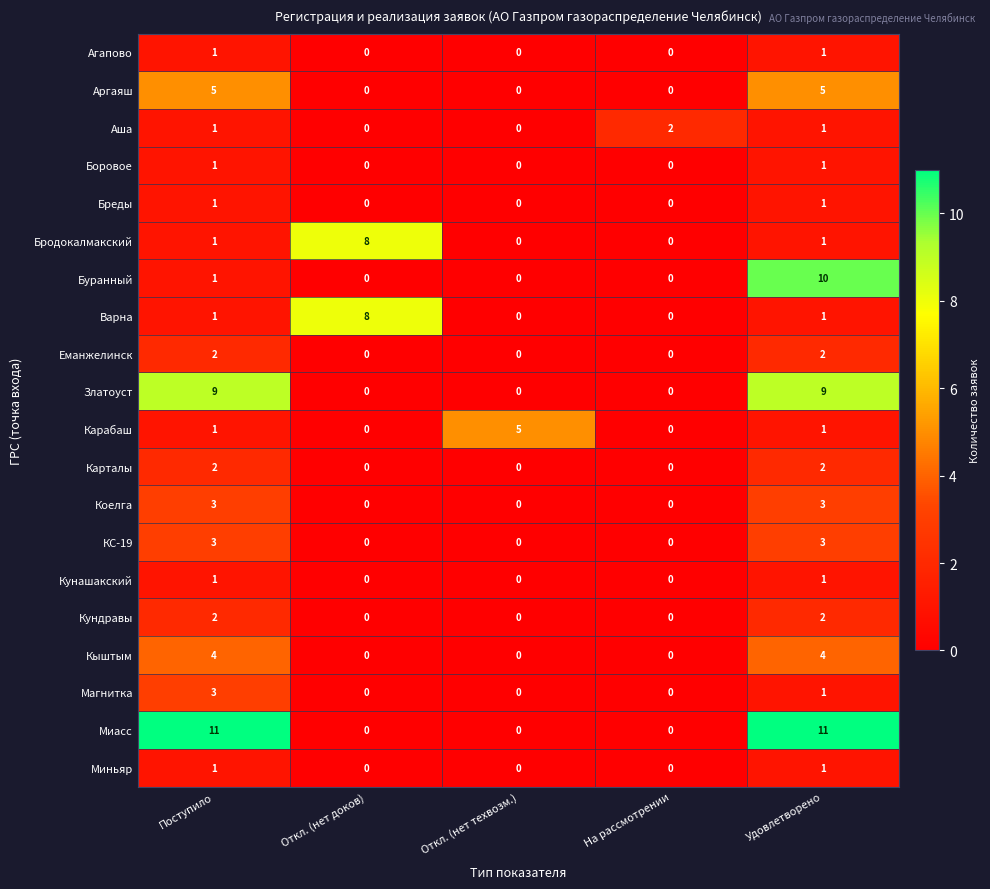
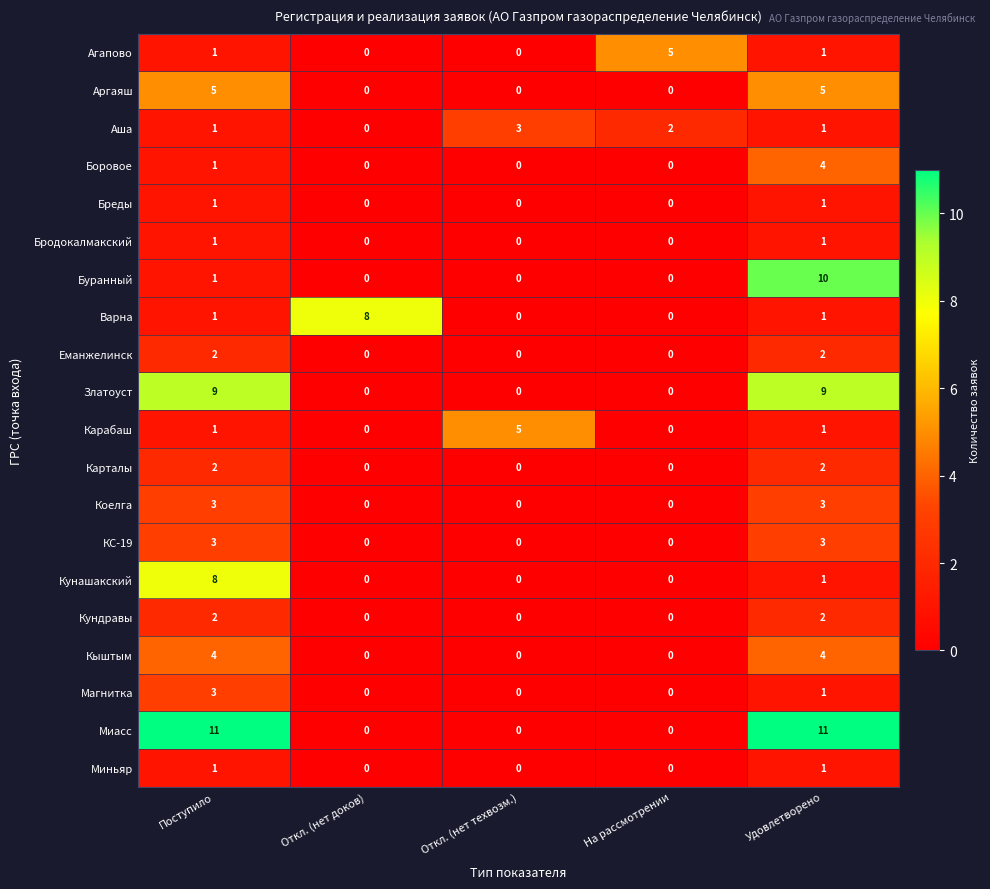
  {
    "Агапово": {
      "Поступило": 1,
      "Откл. (нет доков)": 0,
      "Откл. (нет техвозм.)": 0,
-     "На рассмотрении": 0,
+     "На рассмотрении": 5,
      "Удовлетворено": 1
    },
    "Аргаяш": {
      "Поступило": 5,
      "Откл. (нет доков)": 0,
      "Откл. (нет техвозм.)": 0,
      "На рассмотрении": 0,
      "Удовлетворено": 5
    },
    "Аша": {
      "Поступило": 1,
      "Откл. (нет доков)": 0,
-     "Откл. (нет техвозм.)": 0,
+     "Откл. (нет техвозм.)": 3,
      "На рассмотрении": 2,
      "Удовлетворено": 1
    },
    "Боровое": {
      "Поступило": 1,
      "Откл. (нет доков)": 0,
      "Откл. (нет техвозм.)": 0,
      "На рассмотрении": 0,
-     "Удовлетворено": 1
+     "Удовлетворено": 4
    },
    "Бреды": {
      "Поступило": 1,
      "Откл. (нет доков)": 0,
      "Откл. (нет техвозм.)": 0,
      "На рассмотрении": 0,
      "Удовлетворено": 1
    },
    "Бродокалмакский": {
      "Поступило": 1,
-     "Откл. (нет доков)": 8,
+     "Откл. (нет доков)": 0,
      "Откл. (нет техвозм.)": 0,
      "На рассмотрении": 0,
      "Удовлетворено": 1
    },
    "Буранный": {
      "Поступило": 1,
      "Откл. (нет доков)": 0,
      "Откл. (нет техвозм.)": 0,
      "На рассмотрении": 0,
      "Удовлетворено": 10
    },
    "Варна": {
      "Поступило": 1,
      "Откл. (нет доков)": 8,
      "Откл. (нет техвозм.)": 0,
      "На рассмотрении": 0,
      "Удовлетворено": 1
    },
    "Еманжелинск": {
      "Поступило": 2,
      "Откл. (нет доков)": 0,
      "Откл. (нет техвозм.)": 0,
      "На рассмотрении": 0,
      "Удовлетворено": 2
    },
    "Златоуст": {
      "Поступило": 9,
      "Откл. (нет доков)": 0,
      "Откл. (нет техвозм.)": 0,
      "На рассмотрении": 0,
      "Удовлетворено": 9
    },
    "Карабаш": {
      "Поступило": 1,
      "Откл. (нет доков)": 0,
      "Откл. (нет техвозм.)": 5,
      "На рассмотрении": 0,
      "Удовлетворено": 1
    },
    "Карталы": {
      "Поступило": 2,
      "Откл. (нет доков)": 0,
      "Откл. (нет техвозм.)": 0,
      "На рассмотрении": 0,
      "Удовлетворено": 2
    },
    "Коелга": {
      "Поступило": 3,
      "Откл. (нет доков)": 0,
      "Откл. (нет техвозм.)": 0,
      "На рассмотрении": 0,
      "Удовлетворено": 3
    },
    "КС-19": {
      "Поступило": 3,
      "Откл. (нет доков)": 0,
      "Откл. (нет техвозм.)": 0,
      "На рассмотрении": 0,
      "Удовлетворено": 3
    },
    "Кунашакский": {
-     "Поступило": 1,
+     "Поступило": 8,
      "Откл. (нет доков)": 0,
      "Откл. (нет техвозм.)": 0,
      "На рассмотрении": 0,
      "Удовлетворено": 1
    },
    "Кундравы": {
      "Поступило": 2,
      "Откл. (нет доков)": 0,
      "Откл. (нет техвозм.)": 0,
      "На рассмотрении": 0,
      "Удовлетворено": 2
    },
    "Кыштым": {
      "Поступило": 4,
      "Откл. (нет доков)": 0,
      "Откл. (нет техвозм.)": 0,
      "На рассмотрении": 0,
      "Удовлетворено": 4
    },
    "Магнитка": {
      "Поступило": 3,
      "Откл. (нет доков)": 0,
      "Откл. (нет техвозм.)": 0,
      "На рассмотрении": 0,
      "Удовлетворено": 1
    },
    "Миасс": {
      "Поступило": 11,
      "Откл. (нет доков)": 0,
      "Откл. (нет техвозм.)": 0,
      "На рассмотрении": 0,
      "Удовлетворено": 11
    },
    "Миньяр": {
      "Поступило": 1,
      "Откл. (нет доков)": 0,
      "Откл. (нет техвозм.)": 0,
      "На рассмотрении": 0,
      "Удовлетворено": 1
    }
  }
